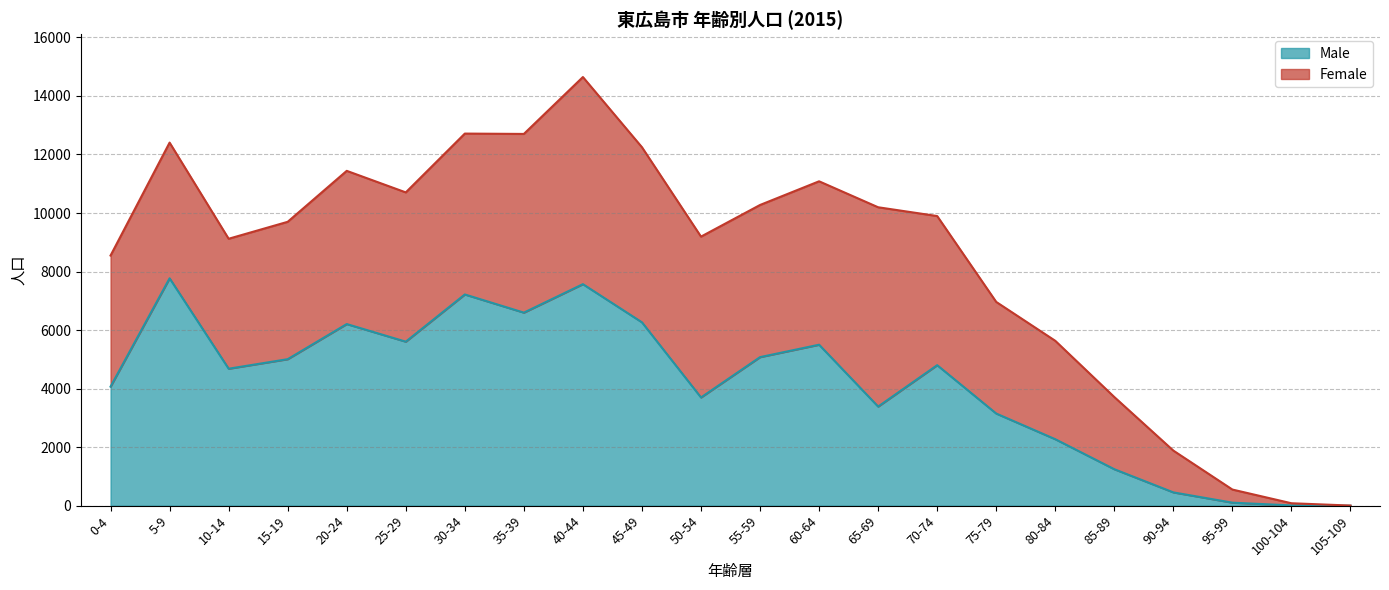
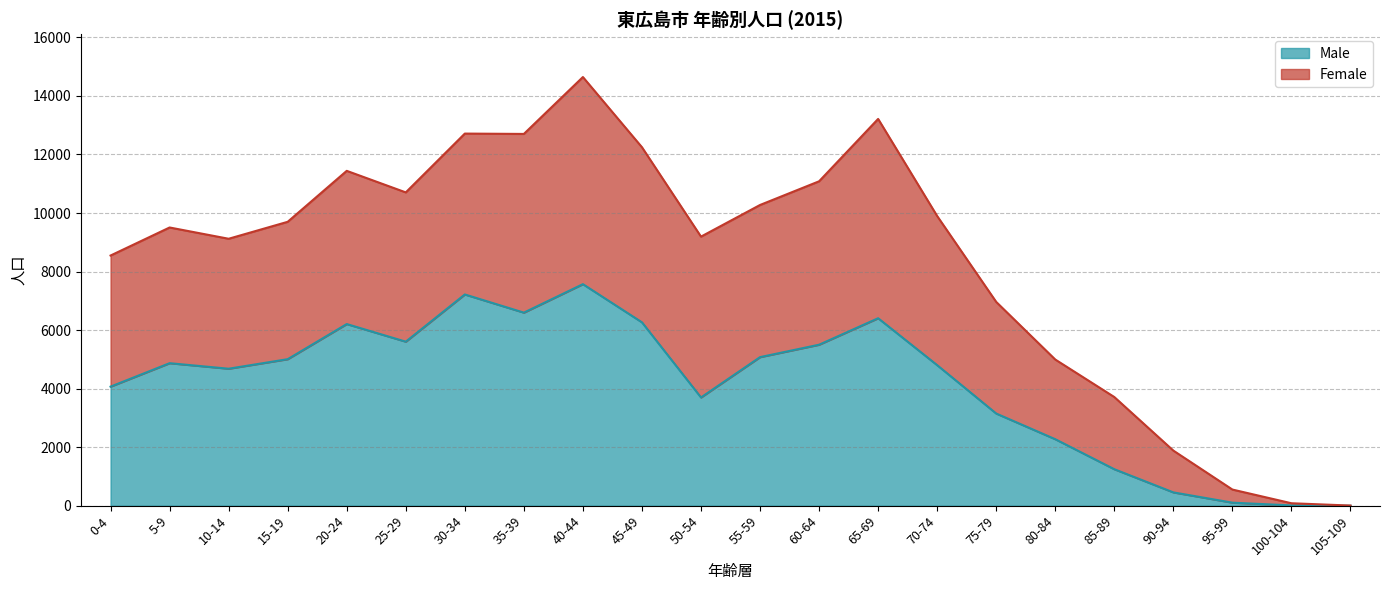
  {
    "Male": {
      "0-4": 4100,
-     "5-9": 7800,
+     "5-9": 4900,
      "10-14": 4700,
      "15-19": 5000,
      "20-24": 6200,
      "25-29": 5600,
      "30-34": 7200,
      "35-39": 6600,
      "40-44": 7600,
      "45-49": 6300,
      "50-54": 3700,
      "55-59": 5100,
      "60-64": 5500,
-     "65-69": 3400,
+     "65-69": 6400,
      "70-74": 4800,
      "75-79": 3200,
      "80-84": 2300,
      "85-89": 1200,
      "90-94": 500,
      "95-99": 100
    },
    "Female": {
      "0-4": 4500,
      "5-9": 4600,
      "10-14": 4400,
      "15-19": 4700,
      "20-24": 5200,
      "25-29": 5100,
      "30-34": 5500,
      "35-39": 6100,
      "40-44": 7100,
      "45-49": 6000,
      "50-54": 5500,
      "55-59": 5200,
      "60-64": 5600,
      "65-69": 6800,
      "70-74": 5100,
      "75-79": 3800,
-     "80-84": 3400,
+     "80-84": 2700,
      "85-89": 2500,
      "90-94": 1400,
      "95-99": 400
    }
  }
